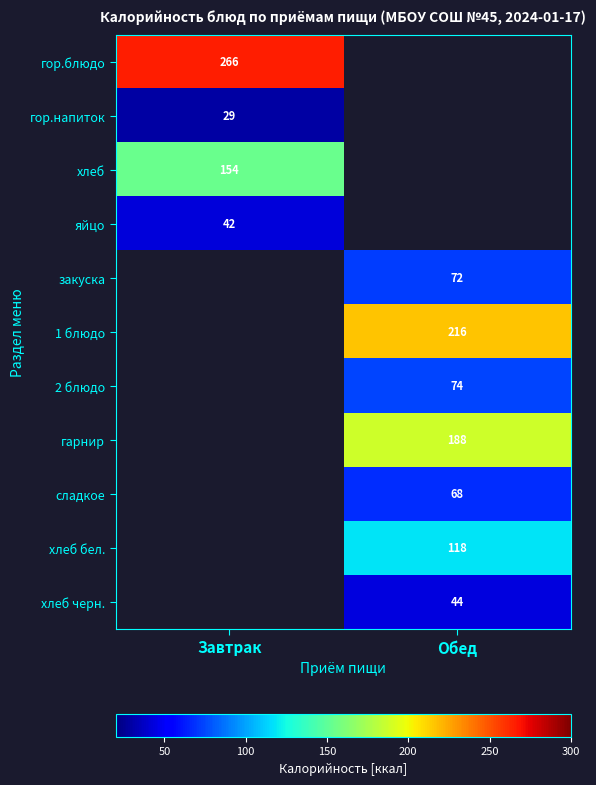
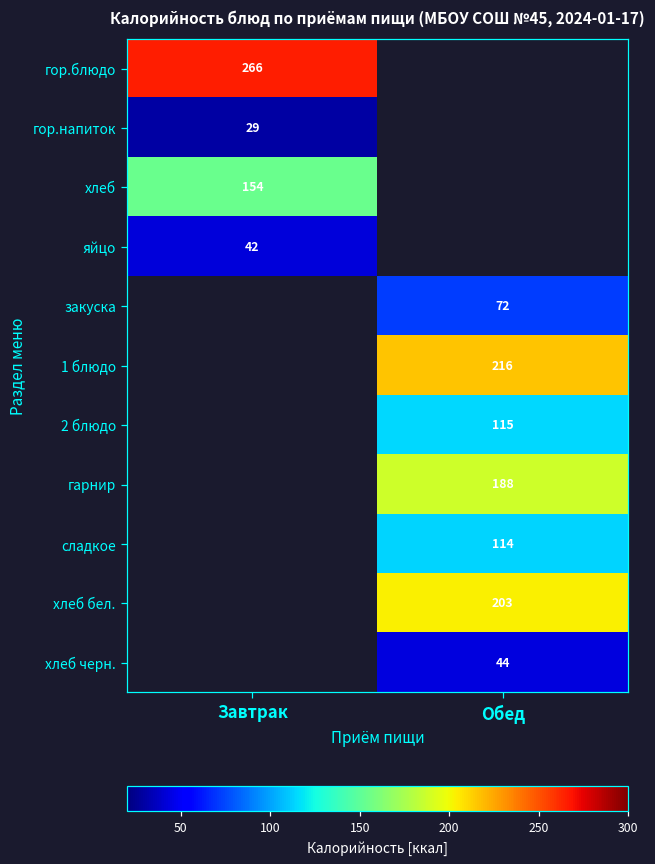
  {
    "гор.блюдо": {
      "Завтрак": 266
    },
    "гор.напиток": {
      "Завтрак": 29
    },
    "хлеб": {
      "Завтрак": 154
    },
    "яйцо": {
      "Завтрак": 42
    },
    "закуска": {
      "Обед": 72
    },
    "1 блюдо": {
      "Обед": 216
    },
    "2 блюдо": {
-     "Обед": 74
+     "Обед": 115
    },
    "гарнир": {
      "Обед": 188
    },
    "сладкое": {
-     "Обед": 68
+     "Обед": 114
    },
    "хлеб бел.": {
-     "Обед": 118
+     "Обед": 203
    },
    "хлеб черн.": {
      "Обед": 44
    }
  }
